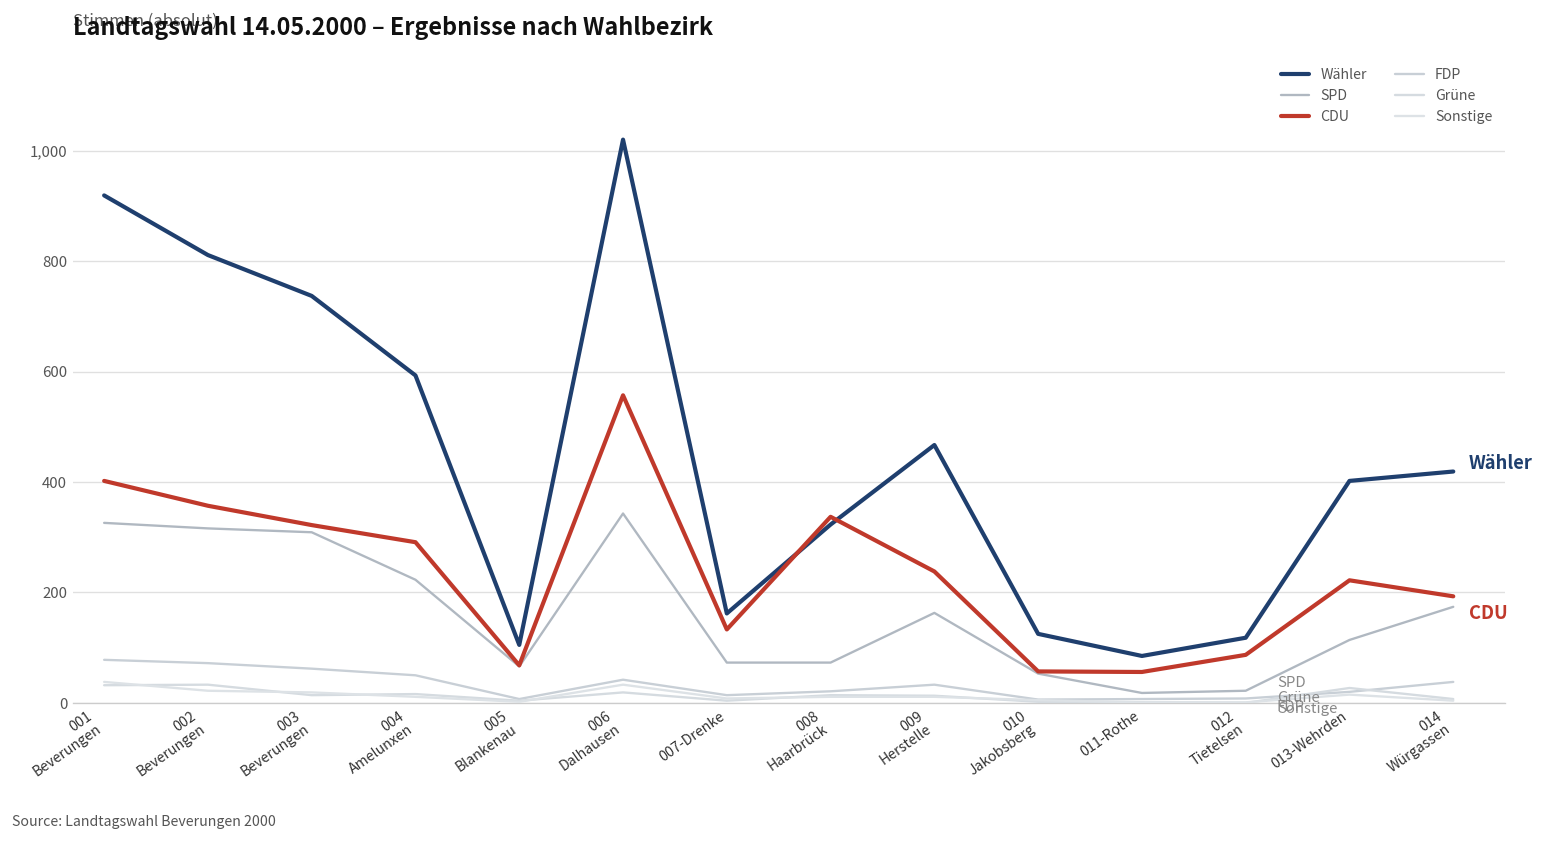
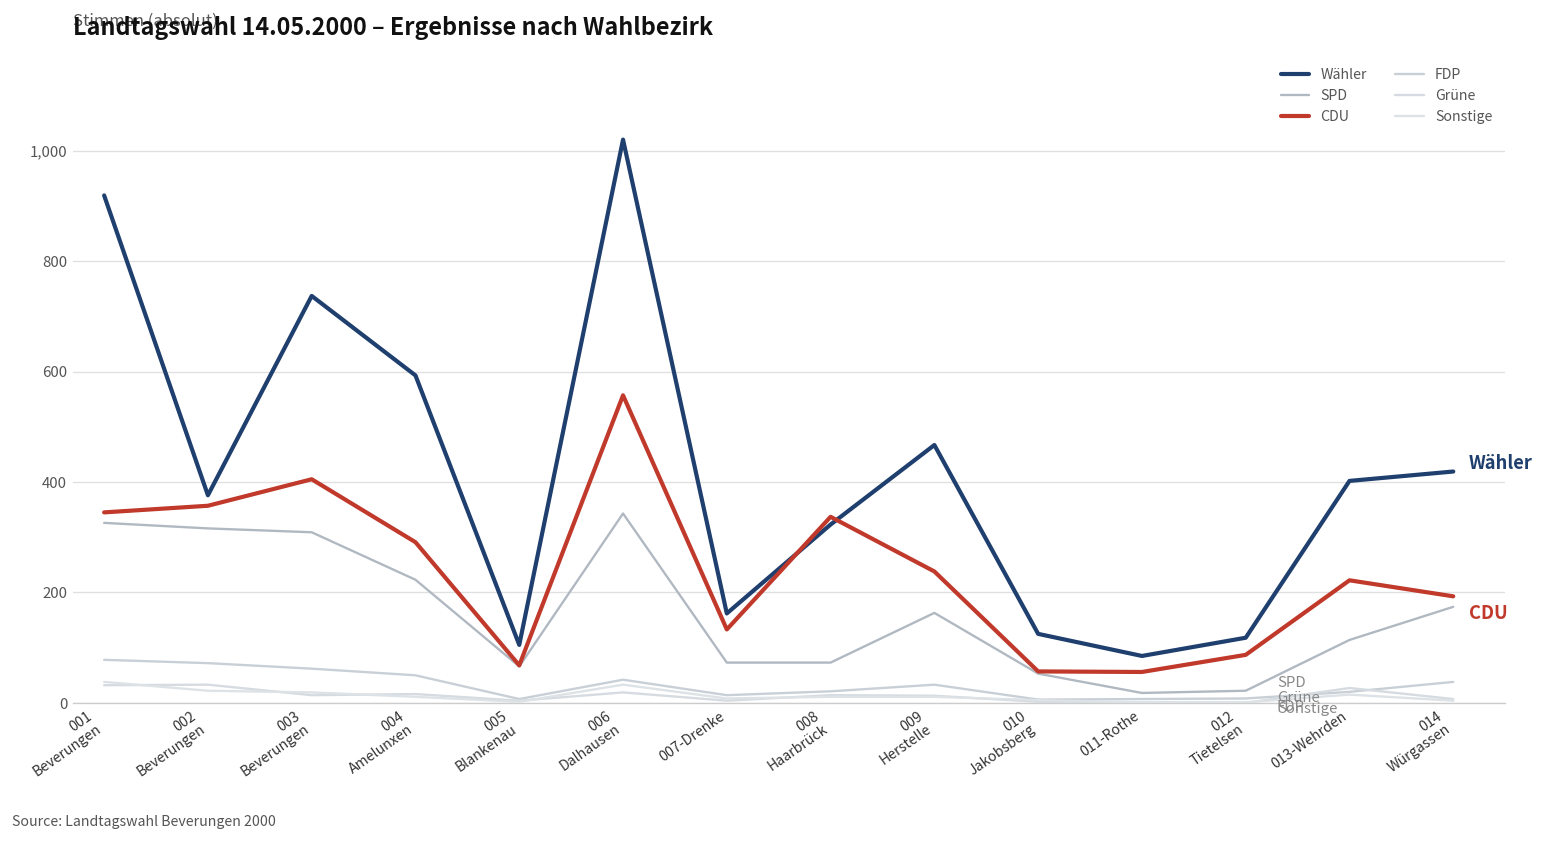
  {
    "Wähler": {
      "001 Beverungen": "920",
-     "002 Beverungen": "810",
+     "002 Beverungen": "380",
      "003 Beverungen": "740",
      "004 Amelunxen": "590",
      "005 Blankenau": "110",
      "006 Dalhausen": "1,020",
      "007-Drenke": "160",
      "008 Haarbrück": "320",
      "009 Herstelle": "470",
      "010 Jakobsberg": "130",
      "011-Rothe": "90",
      "012 Tietelsen": "120",
      "013-Wehrden": "400",
      "014 Würgassen": "420"
    },
    "CDU": {
-     "001 Beverungen": "400",
+     "001 Beverungen": "350",
      "002 Beverungen": "360",
-     "003 Beverungen": "320",
+     "003 Beverungen": "410",
      "004 Amelunxen": "290",
      "006 Dalhausen": "560",
      "007-Drenke": "130",
      "008 Haarbrück": "340",
      "009 Herstelle": "240",
      "011-Rothe": "60",
      "012 Tietelsen": "90",
      "013-Wehrden": "220",
      "014 Würgassen": "190"
    }
  }
